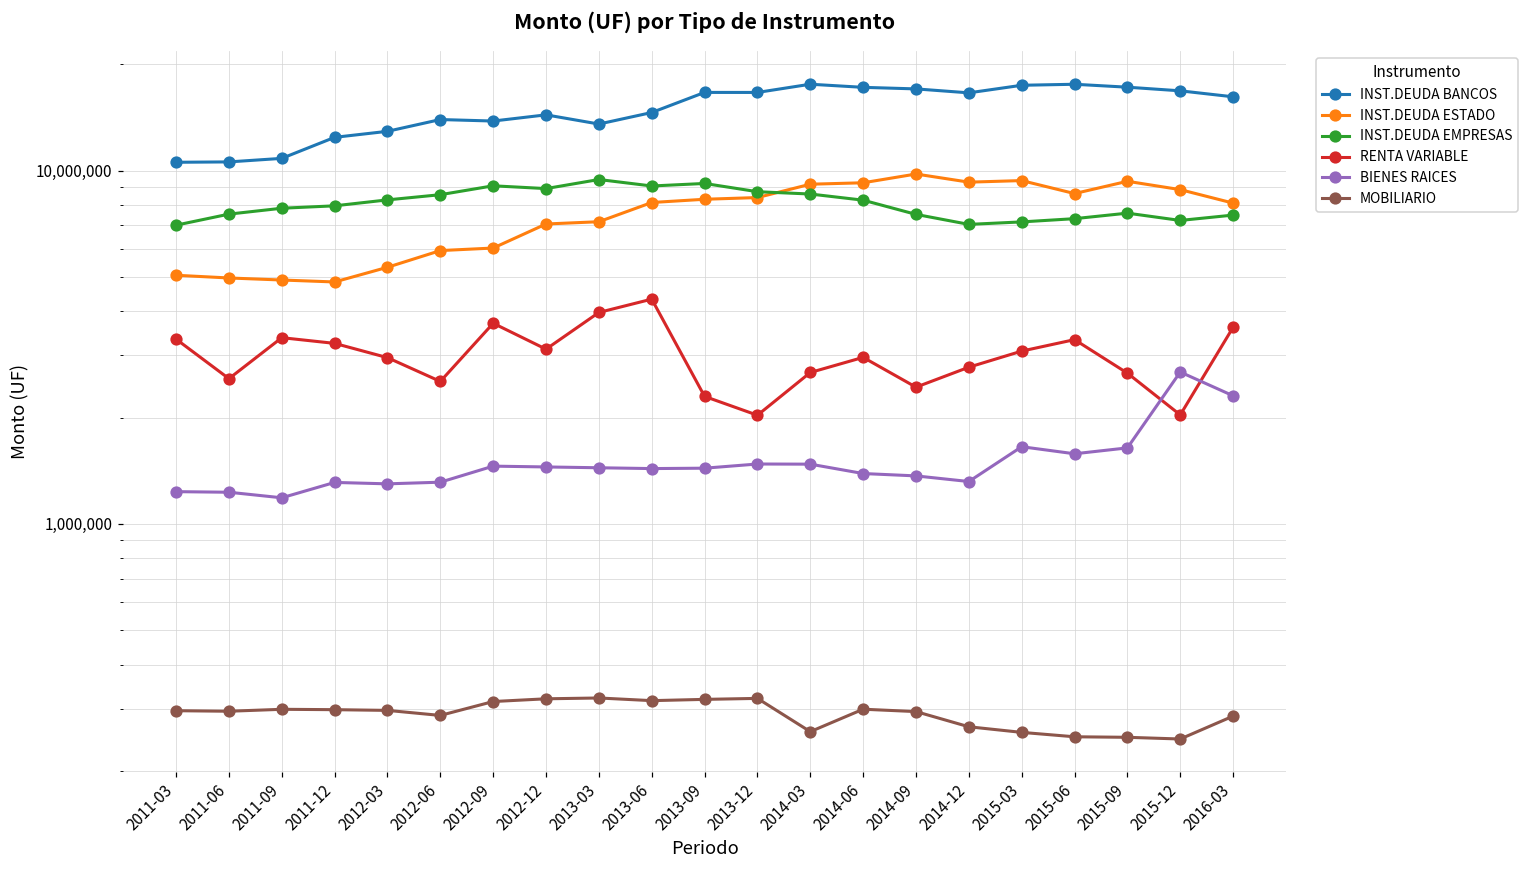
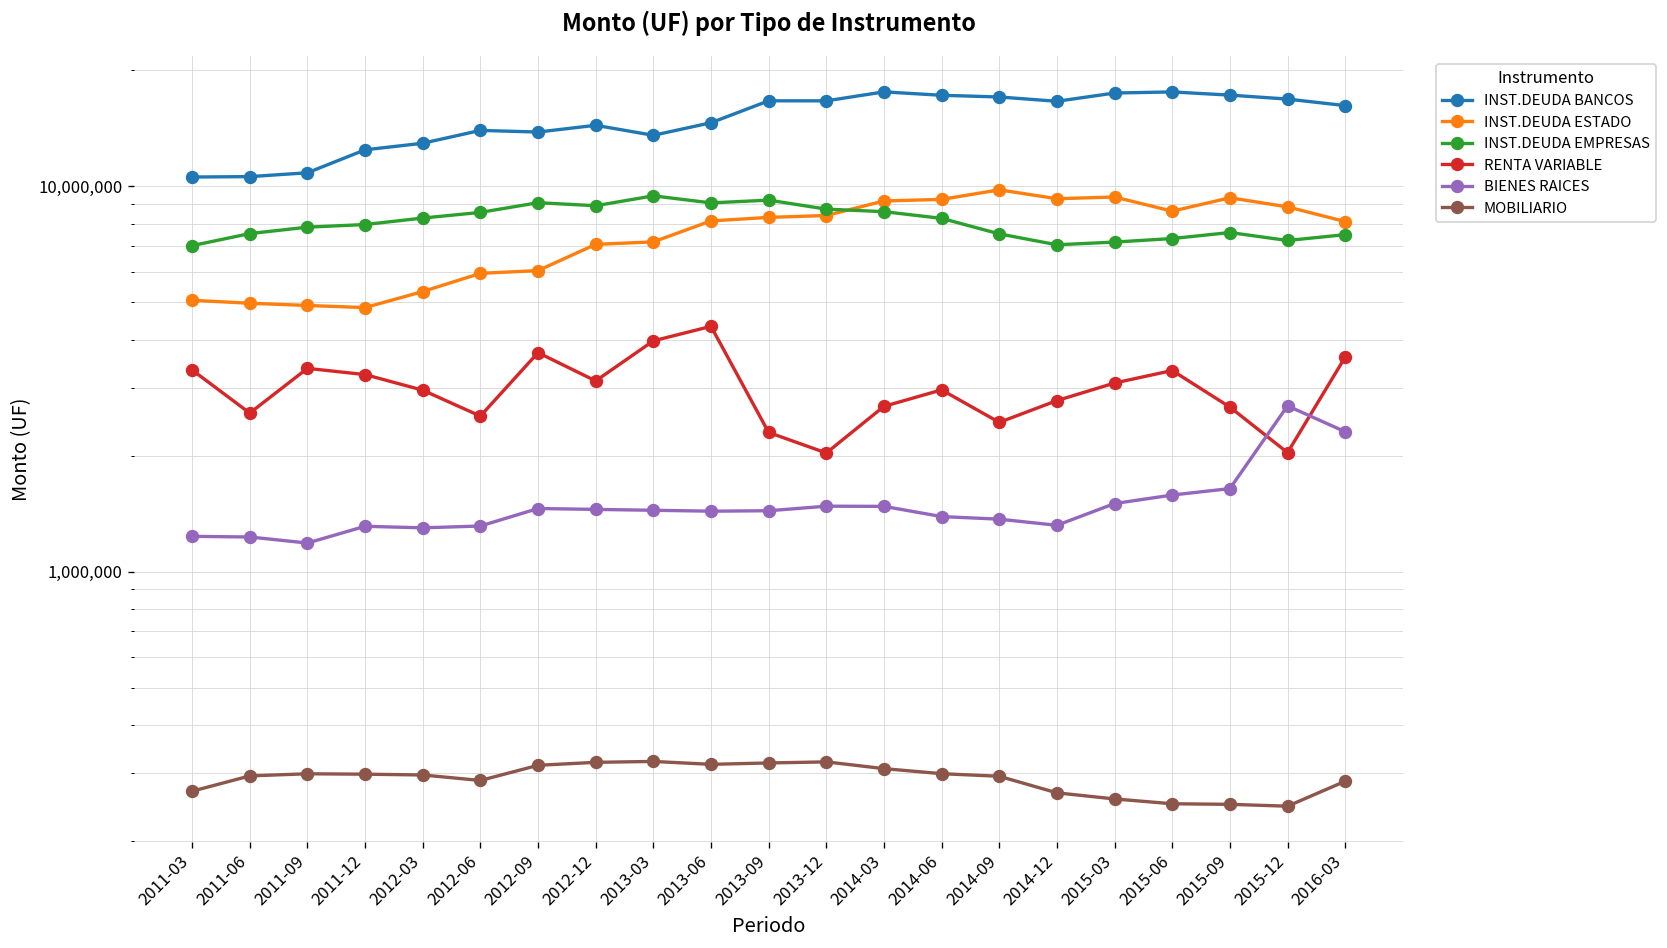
  {
    "INST.DEUDA BANCOS": {
      "2011-03": "10,600,000",
      "2011-06": "10,600,000",
      "2011-09": "10,800,000",
      "2011-12": "12,400,000",
      "2012-03": "12,900,000",
      "2012-06": "14,000,000",
      "2012-09": "13,800,000",
      "2012-12": "14,000,000",
      "2013-03": "13,600,000",
      "2013-06": "15,000,000",
      "2013-09": "17,000,000",
      "2013-12": "17,000,000",
      "2014-03": "18,000,000",
      "2014-06": "17,000,000",
      "2014-09": "17,000,000",
      "2014-12": "17,000,000",
      "2015-03": "17,000,000",
      "2015-06": "18,000,000",
      "2015-09": "17,000,000",
      "2015-12": "17,000,000",
      "2016-03": "16,000,000"
    },
    "INST.DEUDA ESTADO": {
      "2011-03": "5,100,000",
      "2011-06": "5,000,000",
      "2011-09": "4,900,000",
      "2011-12": "4,800,000",
      "2012-03": "5,300,000",
      "2012-06": "5,900,000",
      "2012-09": "6,000,000",
      "2012-12": "7,100,000",
      "2013-03": "7,200,000",
      "2013-06": "8,100,000",
      "2013-09": "8,300,000",
      "2013-12": "8,400,000",
      "2014-03": "9,200,000",
      "2014-06": "9,200,000",
      "2014-09": "9,800,000",
      "2014-12": "9,300,000",
      "2015-03": "9,400,000",
      "2015-06": "8,600,000",
      "2015-09": "9,300,000",
      "2015-12": "8,800,000",
      "2016-03": "8,100,000"
    },
    "INST.DEUDA EMPRESAS": {
      "2011-03": "7,000,000",
      "2011-06": "7,500,000",
      "2011-09": "7,800,000",
      "2011-12": "8,000,000",
      "2012-03": "8,300,000",
      "2012-06": "8,500,000",
      "2012-09": "9,100,000",
      "2012-12": "8,900,000",
      "2013-03": "9,400,000",
      "2013-06": "9,000,000",
      "2013-09": "9,200,000",
      "2013-12": "8,700,000",
      "2014-03": "8,600,000",
      "2014-06": "8,300,000",
      "2014-09": "7,500,000",
      "2014-12": "7,000,000",
      "2015-03": "7,200,000",
      "2015-06": "7,300,000",
      "2015-09": "7,600,000",
      "2015-12": "7,200,000",
      "2016-03": "7,500,000"
    },
    "RENTA VARIABLE": {
      "2011-03": "3,300,000",
      "2011-06": "2,600,000",
      "2011-09": "3,400,000",
      "2011-12": "3,200,000",
      "2012-03": "3,000,000",
      "2012-06": "2,500,000",
      "2012-09": "3,700,000",
      "2012-12": "3,100,000",
      "2013-03": "4,000,000",
      "2013-06": "4,300,000",
      "2013-09": "2,300,000",
      "2013-12": "2,000,000",
      "2014-03": "2,700,000",
      "2014-06": "3,000,000",
      "2014-09": "2,400,000",
      "2014-12": "2,800,000",
      "2015-03": "3,100,000",
      "2015-06": "3,300,000",
      "2015-09": "2,700,000",
      "2015-12": "2,000,000",
      "2016-03": "3,600,000"
    },
    "BIENES RAICES": {
      "2011-03": "1,230,000",
      "2011-06": "1,230,000",
      "2011-09": "1,190,000",
      "2011-12": "1,310,000",
      "2012-03": "1,300,000",
      "2012-06": "1,310,000",
      "2012-09": "1,500,000",
      "2012-12": "1,400,000",
      "2013-03": "1,400,000",
      "2013-06": "1,400,000",
      "2013-09": "1,400,000",
      "2013-12": "1,500,000",
      "2014-03": "1,500,000",
      "2014-06": "1,390,000",
      "2014-09": "1,370,000",
      "2014-12": "1,320,000",
-     "2015-03": "1,700,000",
+     "2015-03": "1,500,000",
      "2015-06": "1,600,000",
      "2015-09": "1,600,000",
      "2015-12": "2,700,000",
      "2016-03": "2,300,000"
    },
    "MOBILIARIO": {
-     "2011-03": "300,000",
+     "2011-03": "270,000",
      "2011-06": "300,000",
      "2011-09": "300,000",
      "2011-12": "300,000",
      "2012-03": "300,000",
      "2012-06": "290,000",
      "2012-09": "310,000",
      "2012-12": "320,000",
      "2013-03": "320,000",
      "2013-06": "320,000",
      "2013-09": "320,000",
      "2013-12": "320,000",
-     "2014-03": "260,000",
+     "2014-03": "310,000",
      "2014-06": "300,000",
      "2014-09": "290,000",
      "2014-12": "270,000",
      "2015-03": "260,000",
      "2015-06": "250,000",
      "2015-09": "250,000",
      "2015-12": "250,000",
      "2016-03": "290,000"
    }
  }
